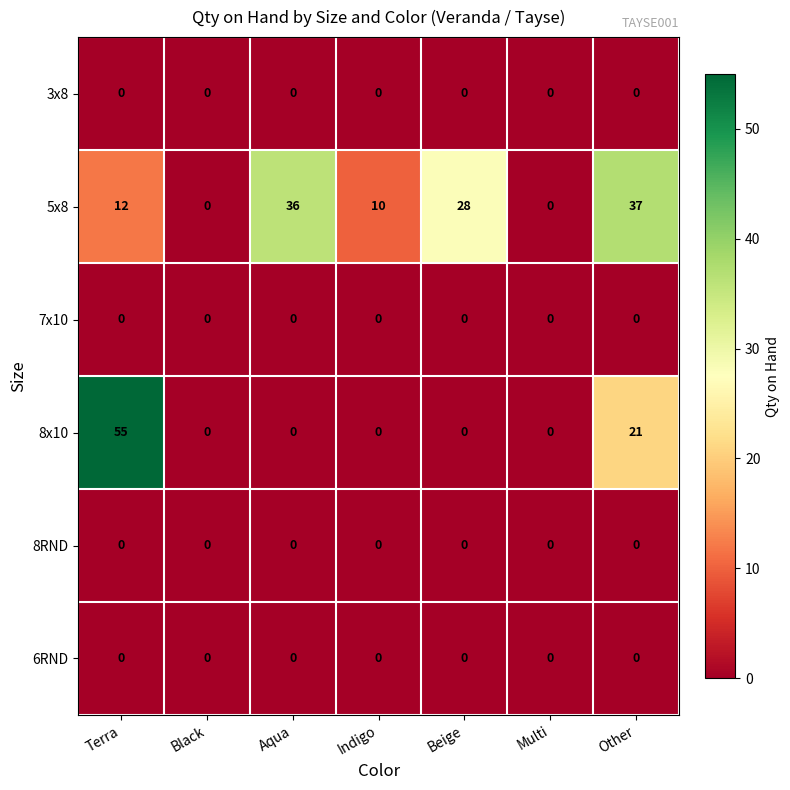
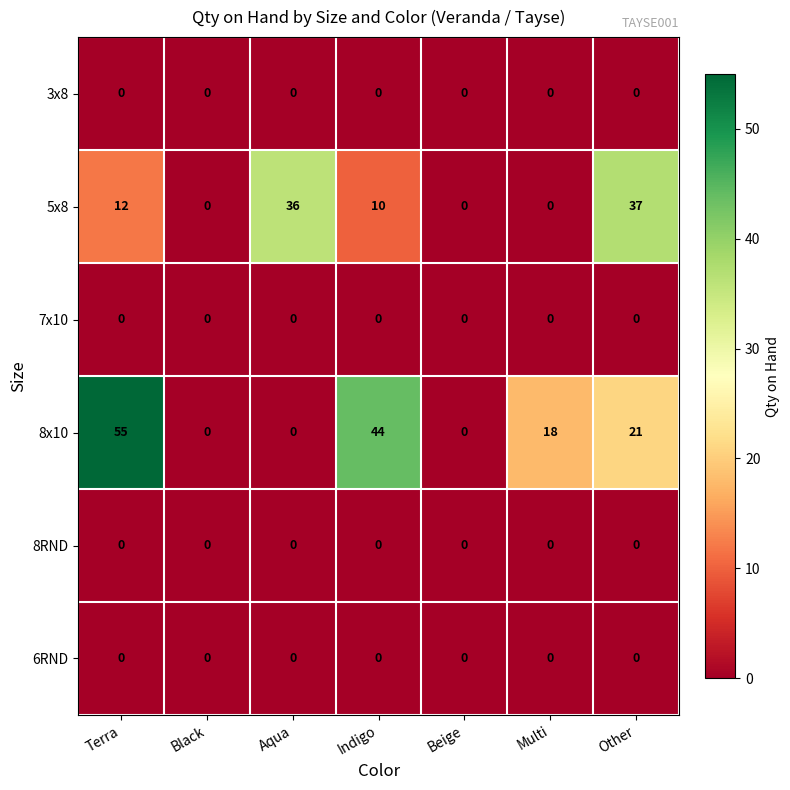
  {
    "3x8": {
      "Terra": 0,
      "Black": 0,
      "Aqua": 0,
      "Indigo": 0,
      "Beige": 0,
      "Multi": 0,
      "Other": 0
    },
    "5x8": {
      "Terra": 12,
      "Black": 0,
      "Aqua": 36,
      "Indigo": 10,
-     "Beige": 28,
+     "Beige": 0,
      "Multi": 0,
      "Other": 37
    },
    "7x10": {
      "Terra": 0,
      "Black": 0,
      "Aqua": 0,
      "Indigo": 0,
      "Beige": 0,
      "Multi": 0,
      "Other": 0
    },
    "8x10": {
      "Terra": 55,
      "Black": 0,
      "Aqua": 0,
-     "Indigo": 0,
+     "Indigo": 44,
      "Beige": 0,
-     "Multi": 0,
+     "Multi": 18,
      "Other": 21
    },
    "8RND": {
      "Terra": 0,
      "Black": 0,
      "Aqua": 0,
      "Indigo": 0,
      "Beige": 0,
      "Multi": 0,
      "Other": 0
    },
    "6RND": {
      "Terra": 0,
      "Black": 0,
      "Aqua": 0,
      "Indigo": 0,
      "Beige": 0,
      "Multi": 0,
      "Other": 0
    }
  }
